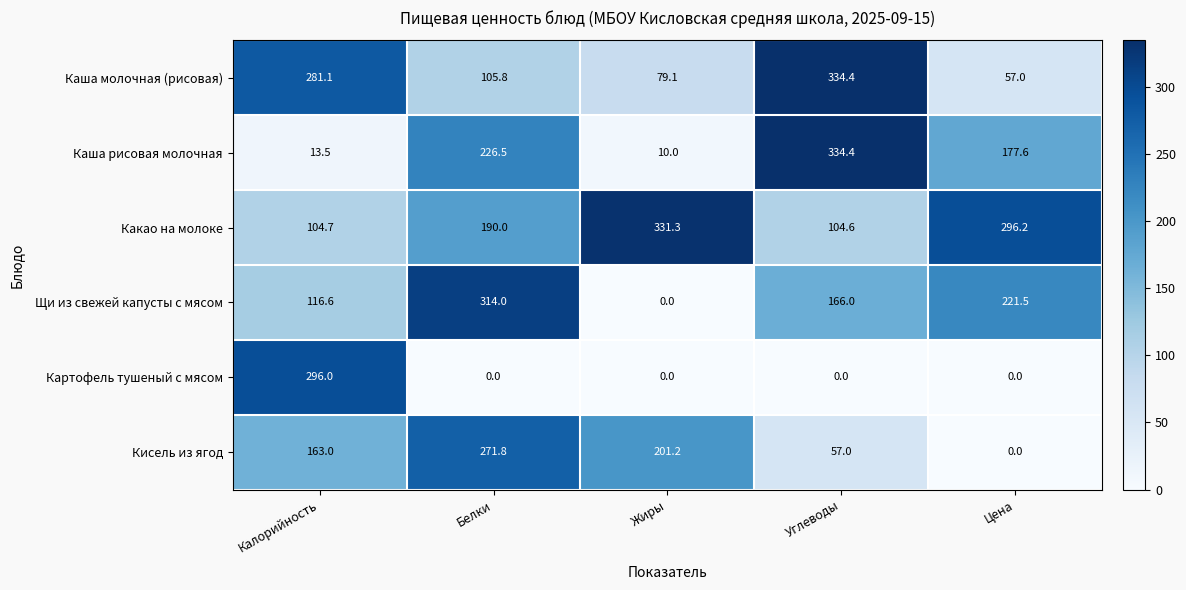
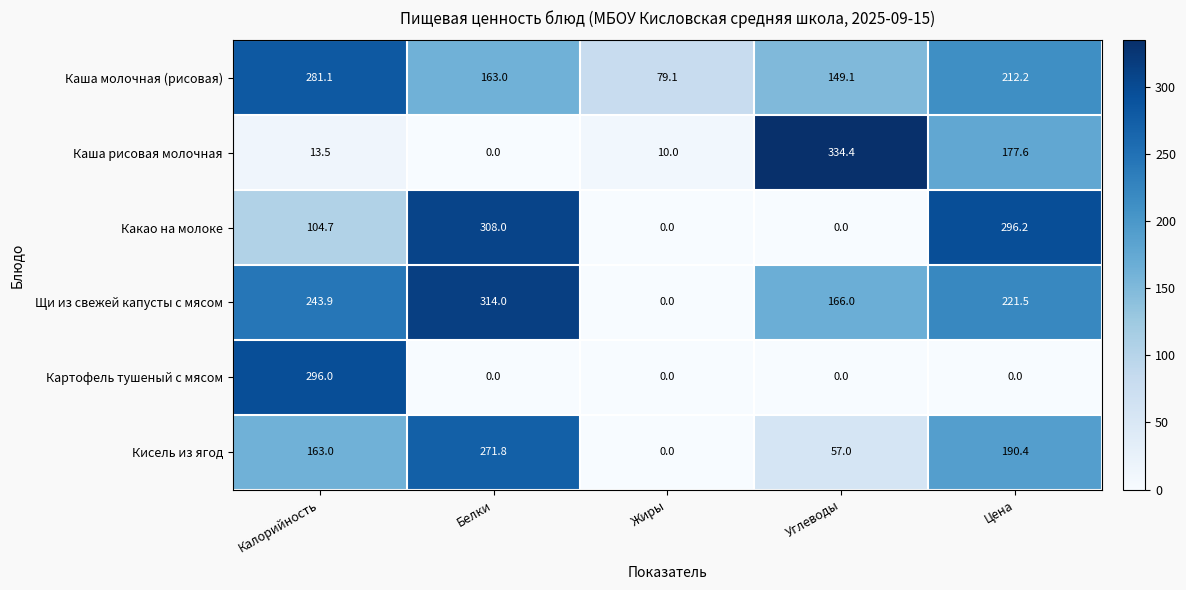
  {
    "Каша молочная (рисовая)": {
      "Калорийность": 281.1,
-     "Белки": 105.8,
+     "Белки": 163.0,
      "Жиры": 79.1,
-     "Углеводы": 334.4,
-     "Цена": 57.0
+     "Углеводы": 149.1,
+     "Цена": 212.2
    },
    "Каша рисовая молочная": {
      "Калорийность": 13.5,
-     "Белки": 226.5,
+     "Белки": 0.0,
      "Жиры": 10.0,
      "Углеводы": 334.4,
      "Цена": 177.6
    },
    "Какао на молоке": {
      "Калорийность": 104.7,
-     "Белки": 190.0,
-     "Жиры": 331.3,
-     "Углеводы": 104.6,
+     "Белки": 308.0,
+     "Жиры": 0.0,
+     "Углеводы": 0.0,
      "Цена": 296.2
    },
    "Щи из свежей капусты с мясом": {
-     "Калорийность": 116.6,
+     "Калорийность": 243.9,
      "Белки": 314.0,
      "Жиры": 0.0,
      "Углеводы": 166.0,
      "Цена": 221.5
    },
    "Картофель тушеный с мясом": {
      "Калорийность": 296.0,
      "Белки": 0.0,
      "Жиры": 0.0,
      "Углеводы": 0.0,
      "Цена": 0.0
    },
    "Кисель из ягод": {
      "Калорийность": 163.0,
      "Белки": 271.8,
-     "Жиры": 201.2,
+     "Жиры": 0.0,
      "Углеводы": 57.0,
-     "Цена": 0.0
+     "Цена": 190.4
    }
  }
